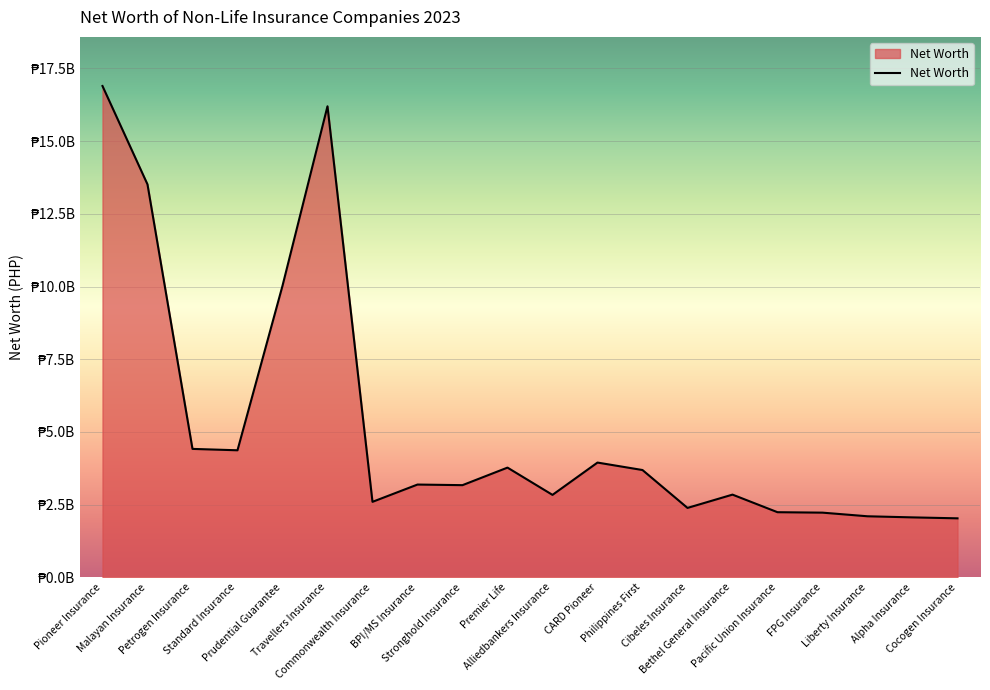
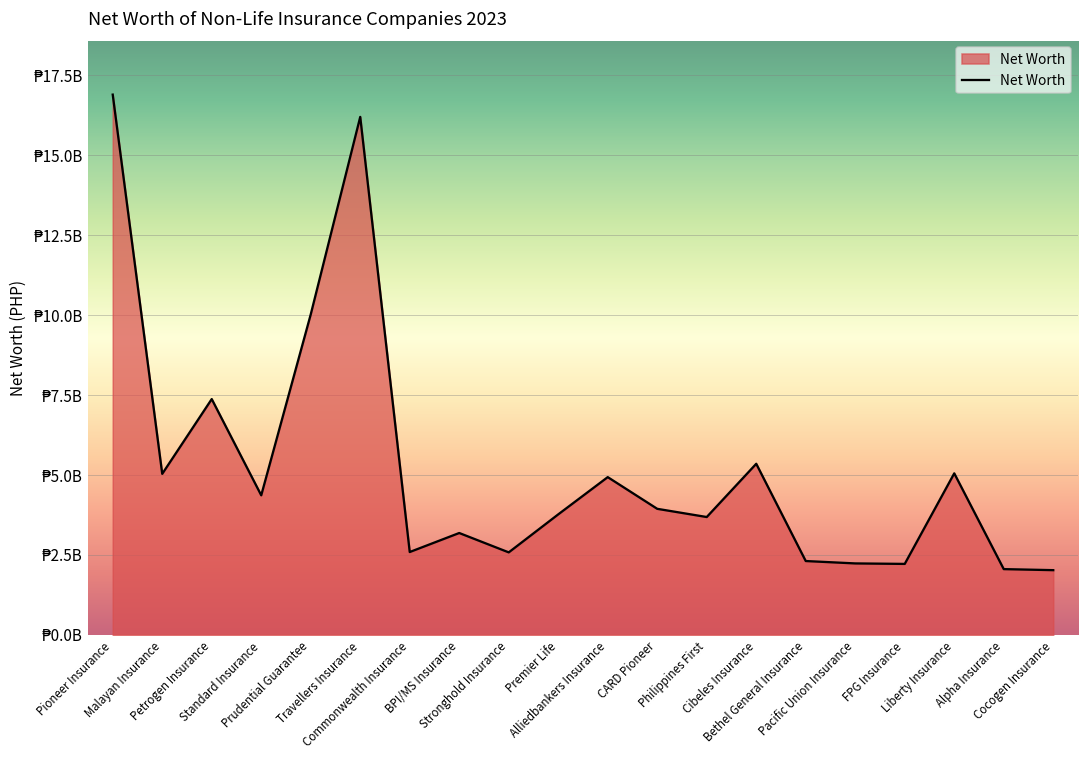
  {
    "Pioneer Insurance": "₱16900000000",
-   "Malayan Insurance": "₱13500000000",
-   "Petrogen Insurance": "₱4400000000",
+   "Malayan Insurance": "₱5000000000",
+   "Petrogen Insurance": "₱7400000000",
    "Standard Insurance": "₱4400000000",
    "Prudential Guarantee": "₱10000000000",
    "Travellers Insurance": "₱16200000000",
    "Commonwealth Insurance": "₱2600000000",
    "BPI/MS Insurance": "₱3200000000",
-   "Stronghold Insurance": "₱3200000000",
+   "Stronghold Insurance": "₱2600000000",
    "Premier Life": "₱3800000000",
-   "Alliedbankers Insurance": "₱2800000000",
+   "Alliedbankers Insurance": "₱4900000000",
    "CARD Pioneer": "₱3900000000",
    "Philippines First": "₱3700000000",
-   "Cibeles Insurance": "₱2400000000",
-   "Bethel General Insurance": "₱2800000000",
+   "Cibeles Insurance": "₱5400000000",
+   "Bethel General Insurance": "₱2300000000",
    "Pacific Union Insurance": "₱2200000000",
    "FPG Insurance": "₱2200000000",
-   "Liberty Insurance": "₱2100000000",
+   "Liberty Insurance": "₱5100000000",
    "Alpha Insurance": "₱2100000000",
    "Cocogen Insurance": "₱2000000000"
  }
